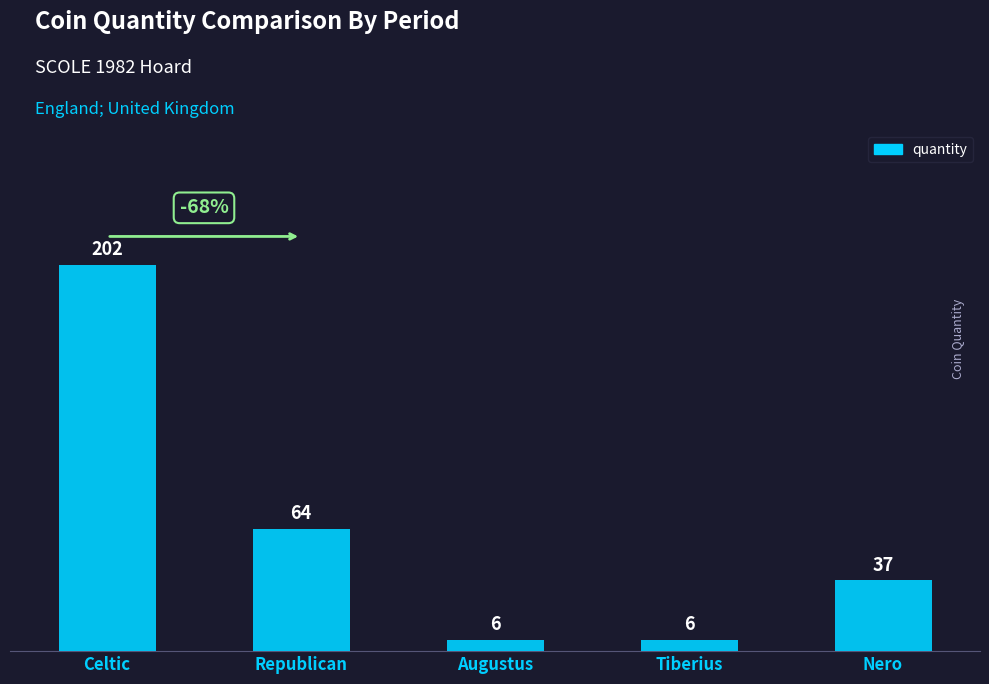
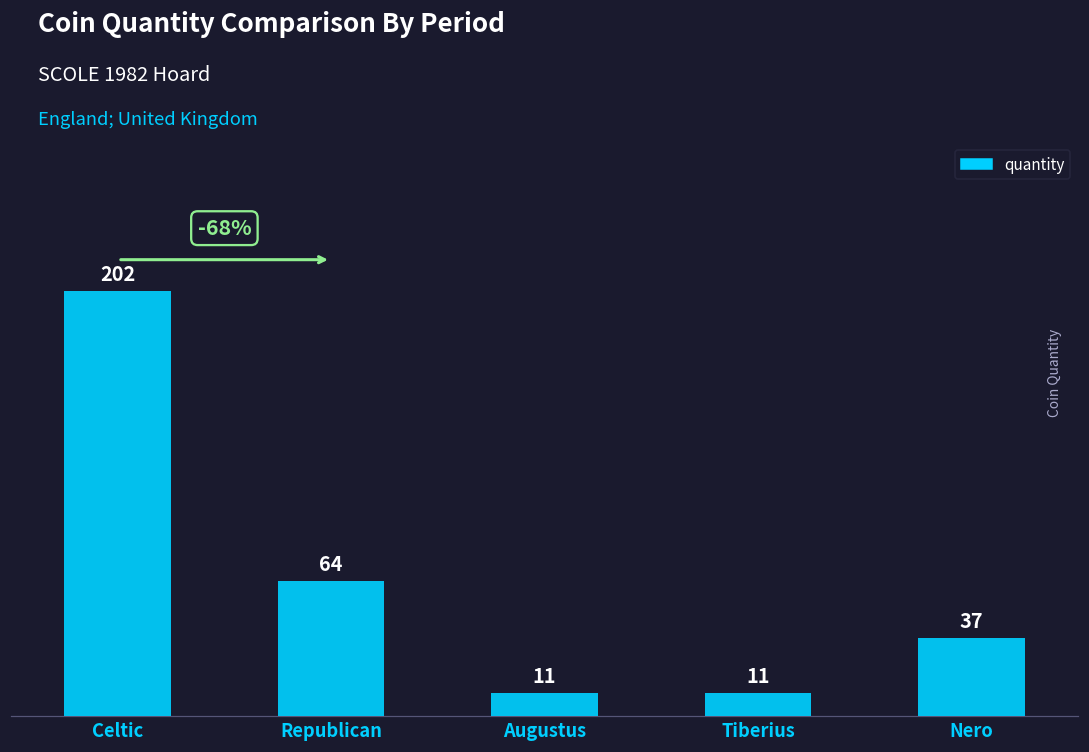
  {
    "Celtic": 202,
    "Republican": 64,
-   "Augustus": 6,
-   "Tiberius": 6,
+   "Augustus": 11,
+   "Tiberius": 11,
    "Nero": 37
  }
